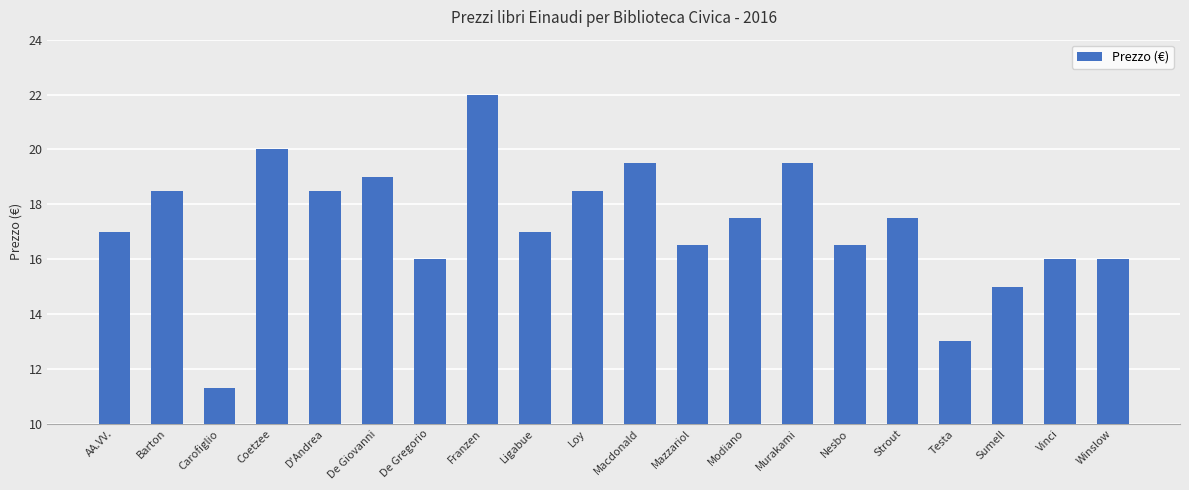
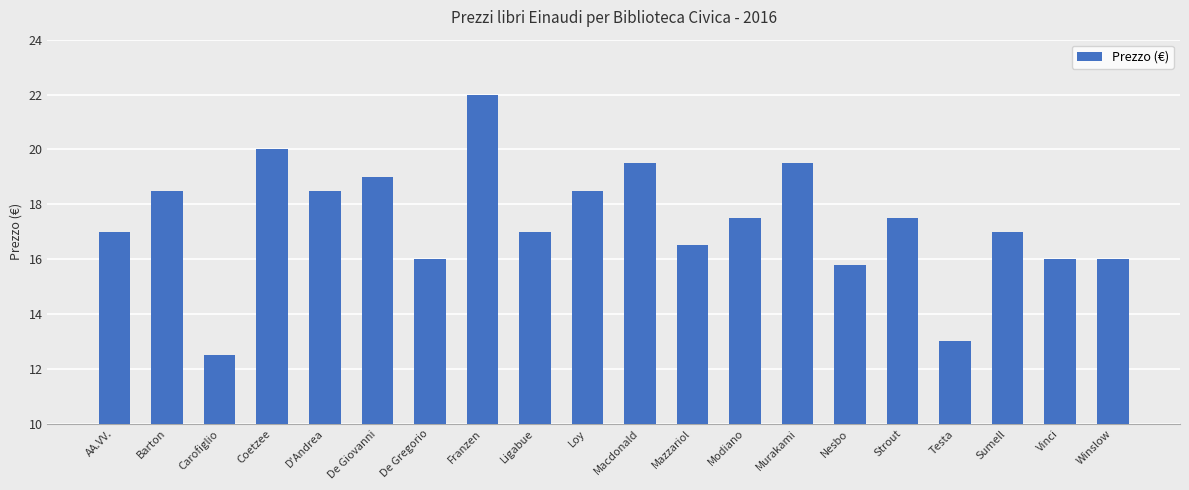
  {
    "AA.VV.": 17.0,
    "Barton": 18.5,
-   "Carofiglio": 11.3,
+   "Carofiglio": 12.5,
    "Coetzee": 20.0,
    "D'Andrea": 18.5,
    "De Giovanni": 19.0,
    "De Gregorio": 16.0,
    "Franzen": 22.0,
    "Ligabue": 17.0,
    "Loy": 18.5,
    "Macdonald": 19.5,
    "Mazzariol": 16.5,
    "Modiano": 17.5,
    "Murakami": 19.5,
-   "Nesbo": 16.5,
+   "Nesbo": 15.8,
    "Strout": 17.5,
    "Testa": 13.0,
-   "Sumell": 15,
+   "Sumell": 17,
    "Vinci": 16.0,
    "Winslow": 16.0
  }
